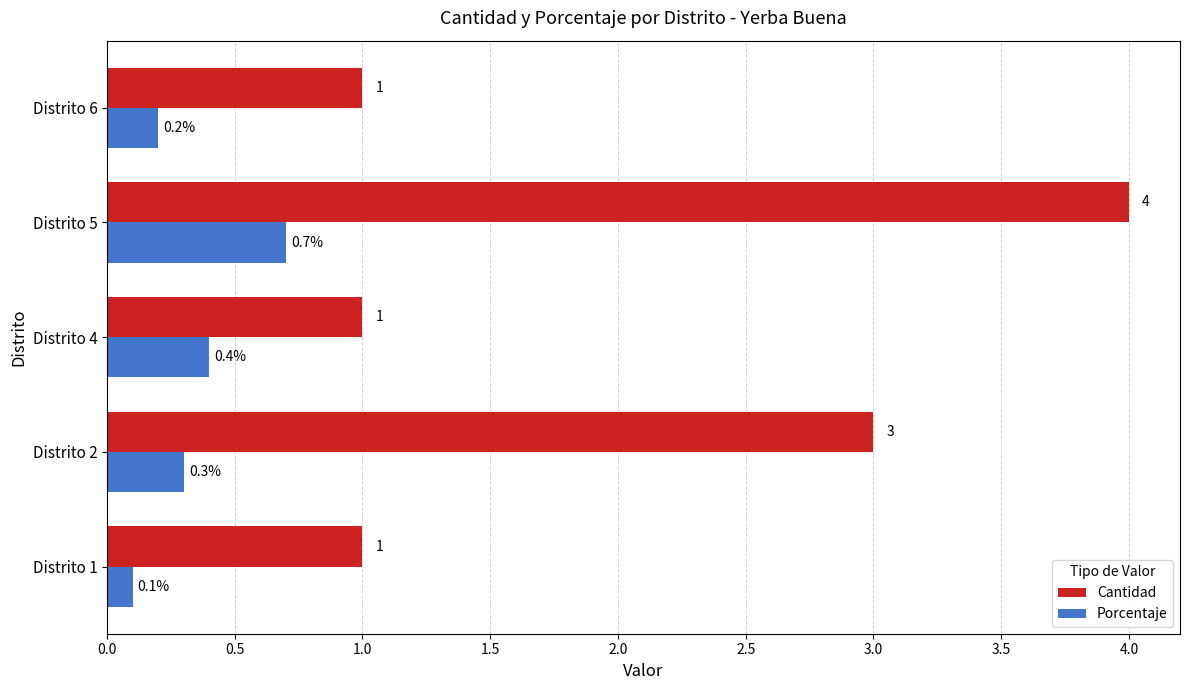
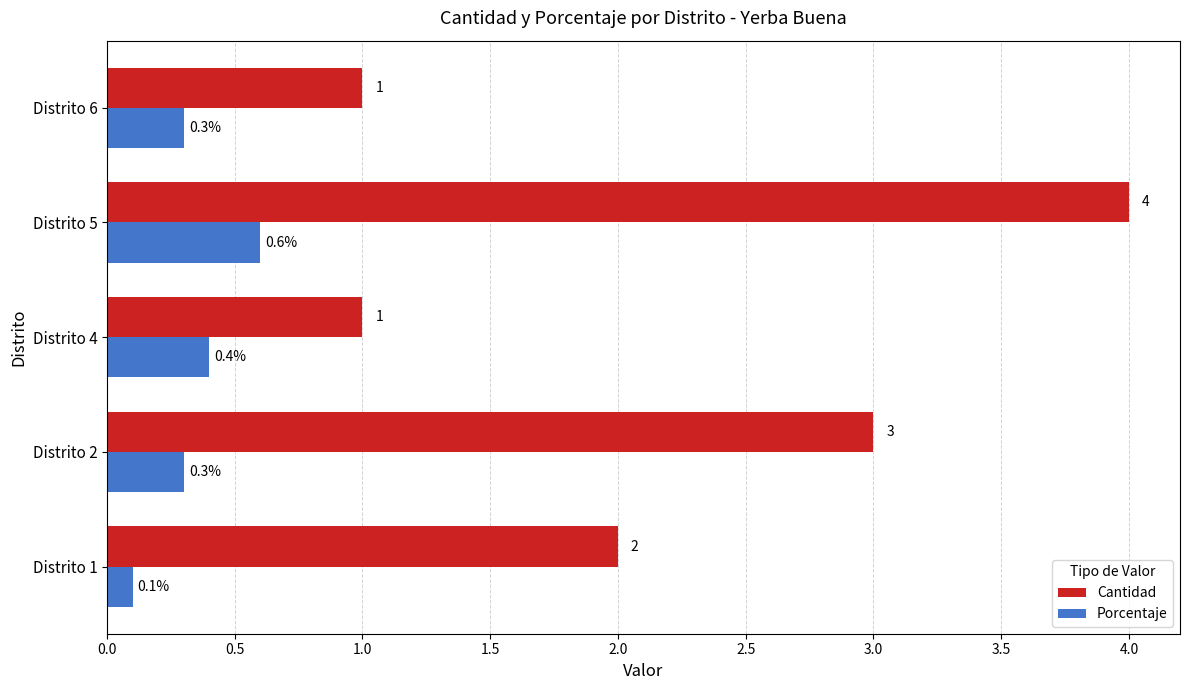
  {
    "Cantidad": {
      "Distrito 6": "1",
      "Distrito 5": "4",
      "Distrito 4": "1",
      "Distrito 2": "3",
-     "Distrito 1": "1"
+     "Distrito 1": "2"
    },
    "Porcentaje": {
-     "Distrito 6": "0.2%",
-     "Distrito 5": "0.7%",
+     "Distrito 6": "0.3%",
+     "Distrito 5": "0.6%",
      "Distrito 4": "0.4%",
      "Distrito 2": "0.3%",
      "Distrito 1": "0.1%"
    }
  }
